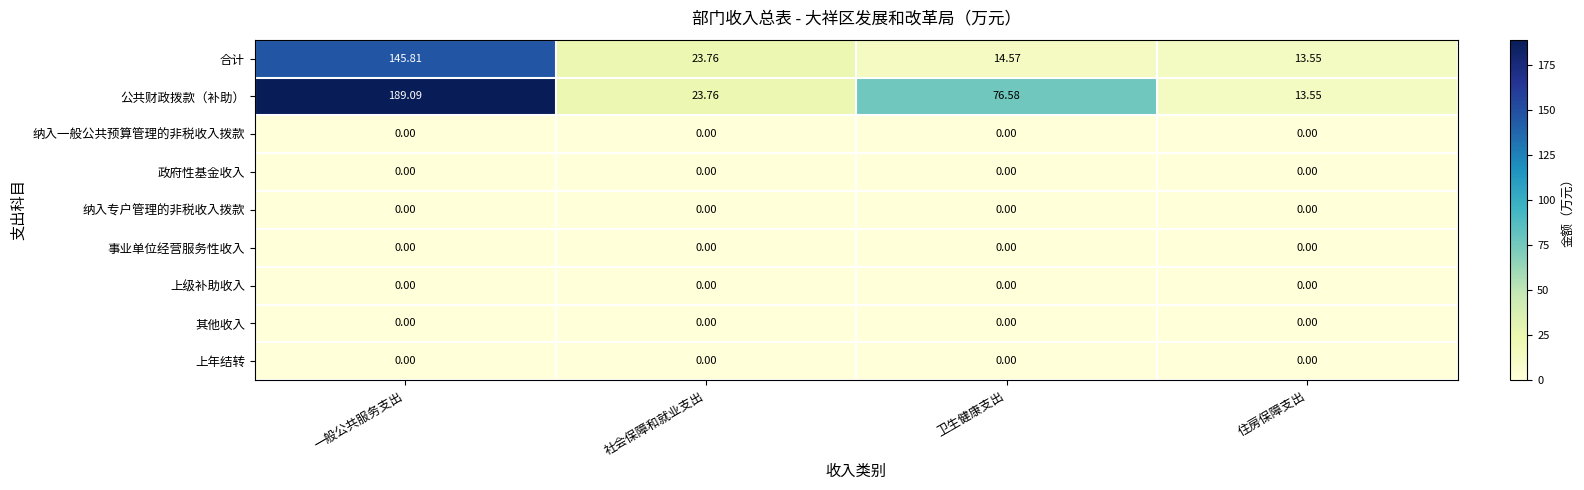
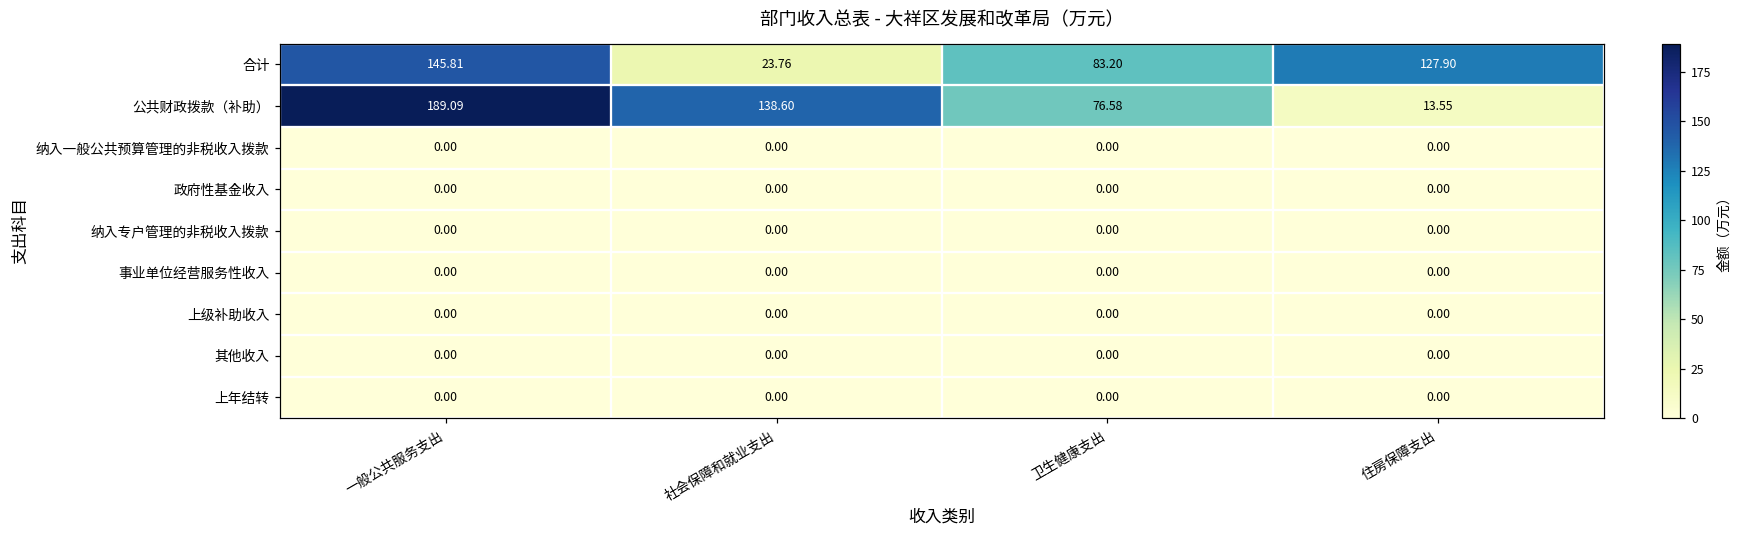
  {
    "合计": {
      "一般公共服务支出": 145.81,
      "社会保障和就业支出": 23.76,
-     "卫生健康支出": 14.57,
-     "住房保障支出": 13.55
+     "卫生健康支出": 83.20,
+     "住房保障支出": 127.90
    },
    "公共财政拨款（补助）": {
      "一般公共服务支出": 189.09,
-     "社会保障和就业支出": 23.76,
+     "社会保障和就业支出": 138.60,
      "卫生健康支出": 76.58,
      "住房保障支出": 13.55
    },
    "纳入一般公共预算管理的非税收入拨款": {
      "一般公共服务支出": 0.00,
      "社会保障和就业支出": 0.00,
      "卫生健康支出": 0.00,
      "住房保障支出": 0.00
    },
    "政府性基金收入": {
      "一般公共服务支出": 0.00,
      "社会保障和就业支出": 0.00,
      "卫生健康支出": 0.00,
      "住房保障支出": 0.00
    },
    "纳入专户管理的非税收入拨款": {
      "一般公共服务支出": 0.00,
      "社会保障和就业支出": 0.00,
      "卫生健康支出": 0.00,
      "住房保障支出": 0.00
    },
    "事业单位经营服务性收入": {
      "一般公共服务支出": 0.00,
      "社会保障和就业支出": 0.00,
      "卫生健康支出": 0.00,
      "住房保障支出": 0.00
    },
    "上级补助收入": {
      "一般公共服务支出": 0.00,
      "社会保障和就业支出": 0.00,
      "卫生健康支出": 0.00,
      "住房保障支出": 0.00
    },
    "其他收入": {
      "一般公共服务支出": 0.00,
      "社会保障和就业支出": 0.00,
      "卫生健康支出": 0.00,
      "住房保障支出": 0.00
    },
    "上年结转": {
      "一般公共服务支出": 0.00,
      "社会保障和就业支出": 0.00,
      "卫生健康支出": 0.00,
      "住房保障支出": 0.00
    }
  }
